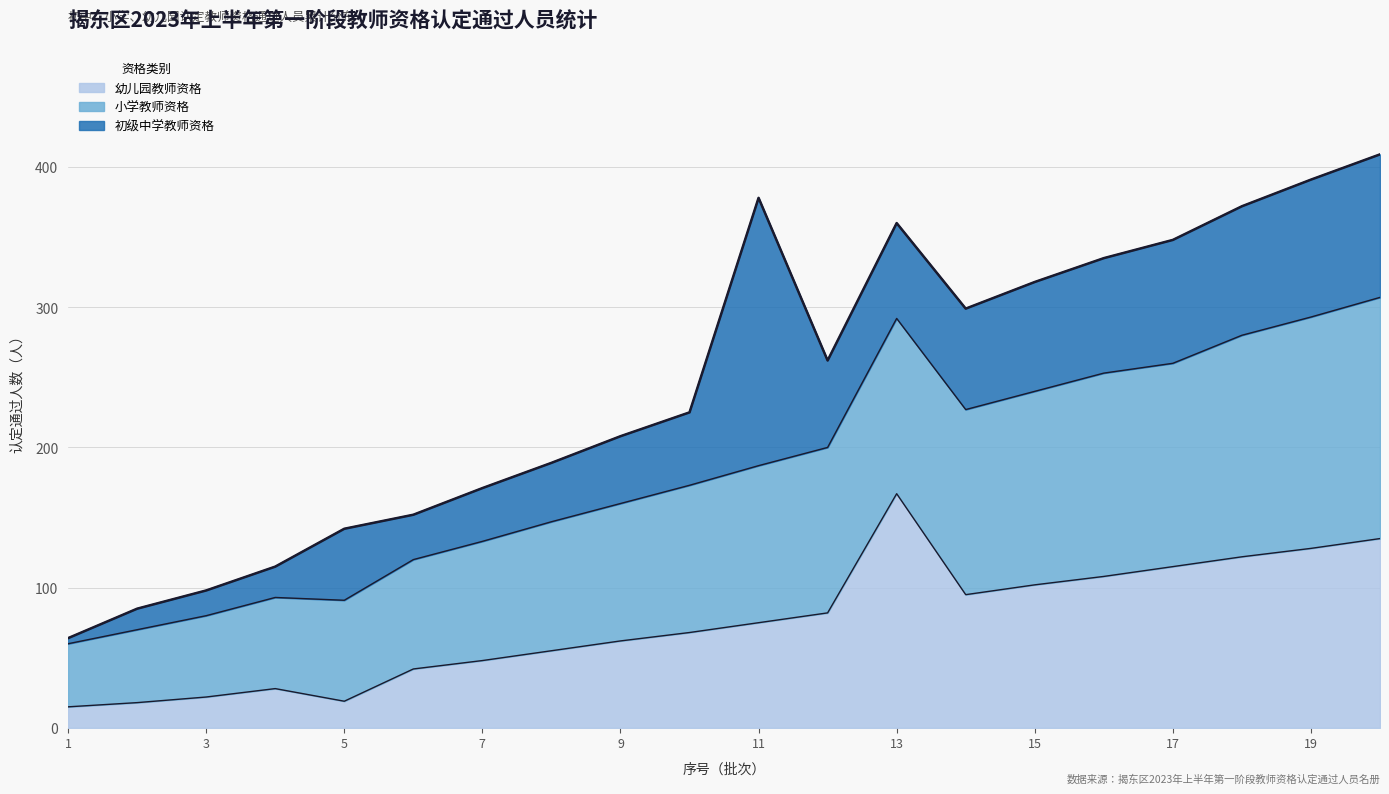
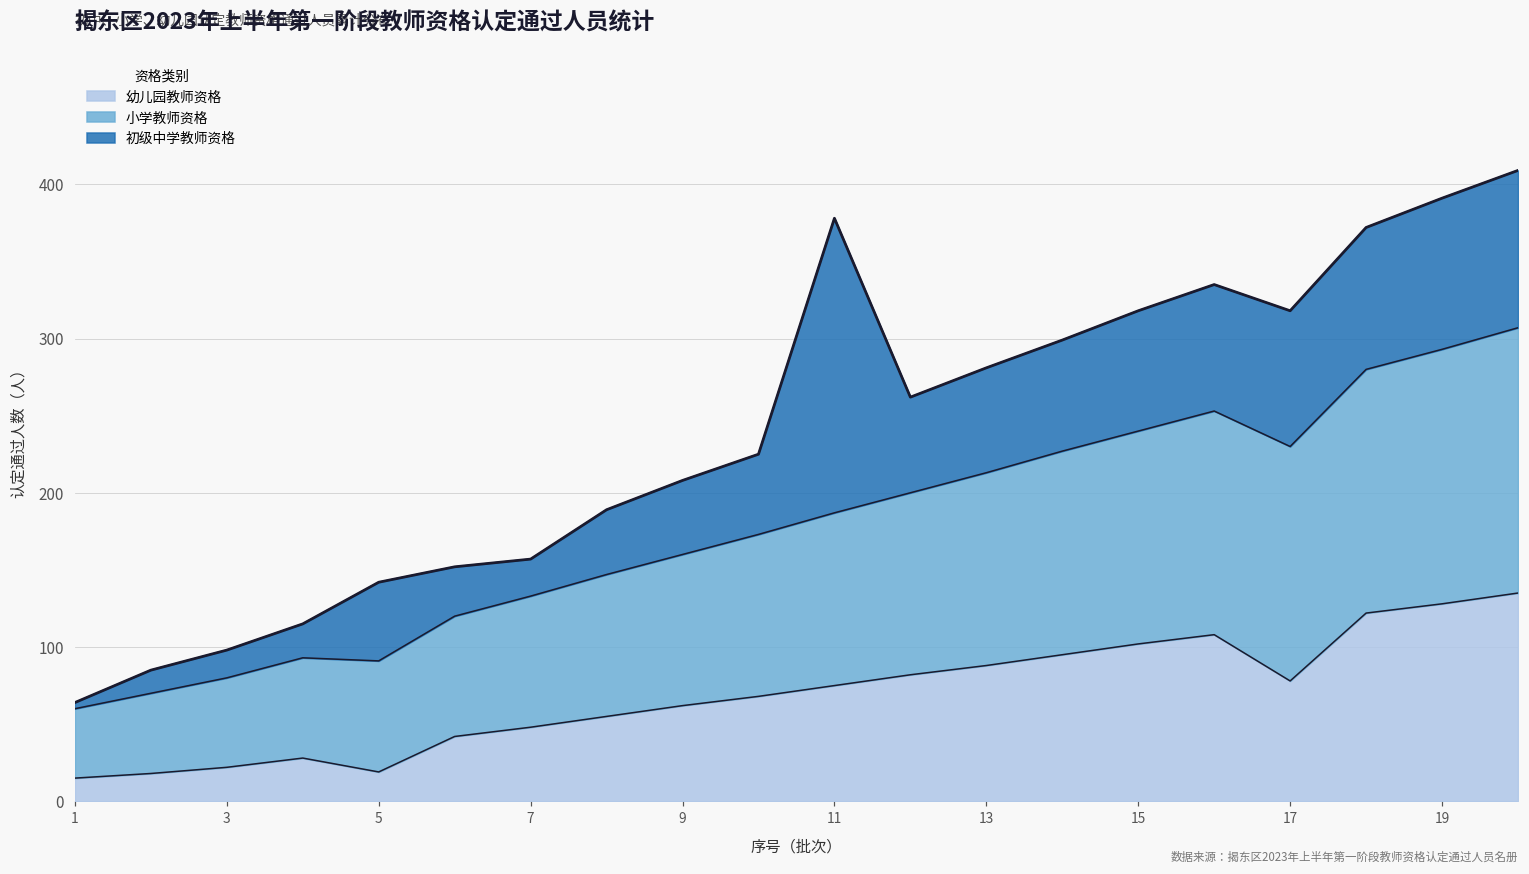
  {
    "幼儿园教师资格": {
      "1": 15,
      "3": 22,
      "5": 19,
      "7": 48,
      "9": 62,
      "11": 75,
-     "13": 167,
+     "13": 88,
      "15": 102,
-     "17": 115,
+     "17": 78,
      "19": 128
    },
    "小学教师资格": {
      "1": 45,
      "3": 58,
      "5": 72,
      "7": 85,
      "9": 98,
      "11": 112,
      "13": 125,
      "15": 138,
-     "17": 145,
+     "17": 152,
      "19": 165
    },
    "初级中学教师资格": {
      "1": 4,
      "3": 18,
      "5": 51,
-     "7": 38,
+     "7": 24,
      "9": 48,
      "11": 191,
      "13": 68,
      "15": 78,
      "17": 88,
      "19": 98
    }
  }
